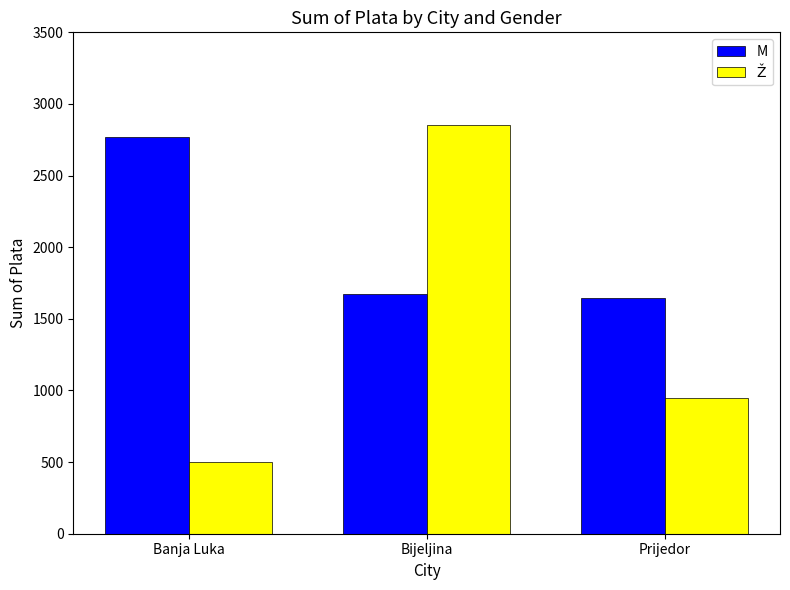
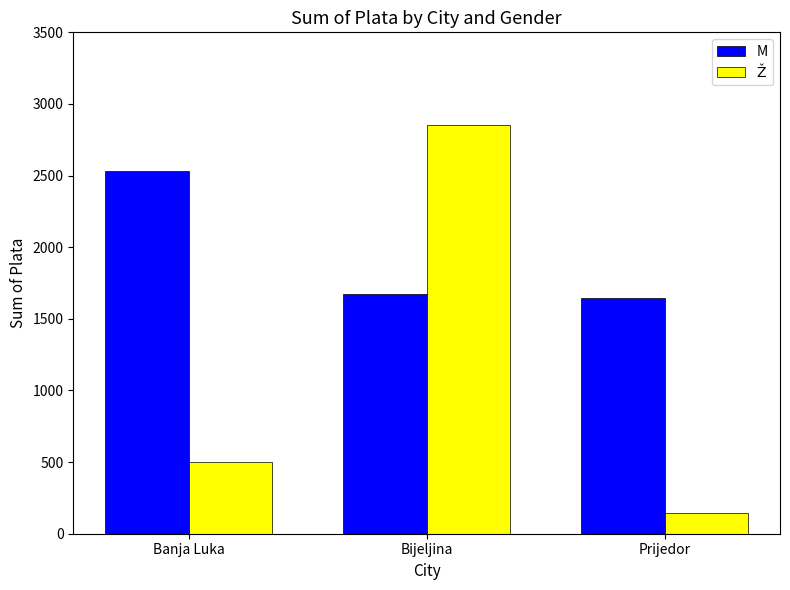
  {
    "M": {
-     "Banja Luka": 2770,
+     "Banja Luka": 2530,
      "Bijeljina": 1670,
      "Prijedor": 1640
    },
    "Ž": {
      "Banja Luka": 500,
      "Bijeljina": 2850,
-     "Prijedor": 950
+     "Prijedor": 140
    }
  }
